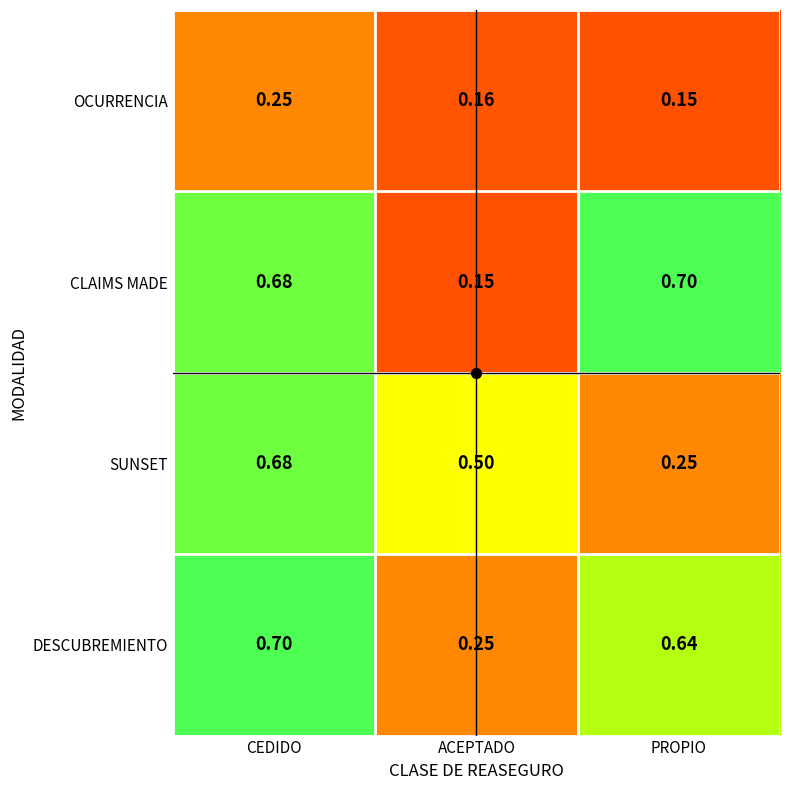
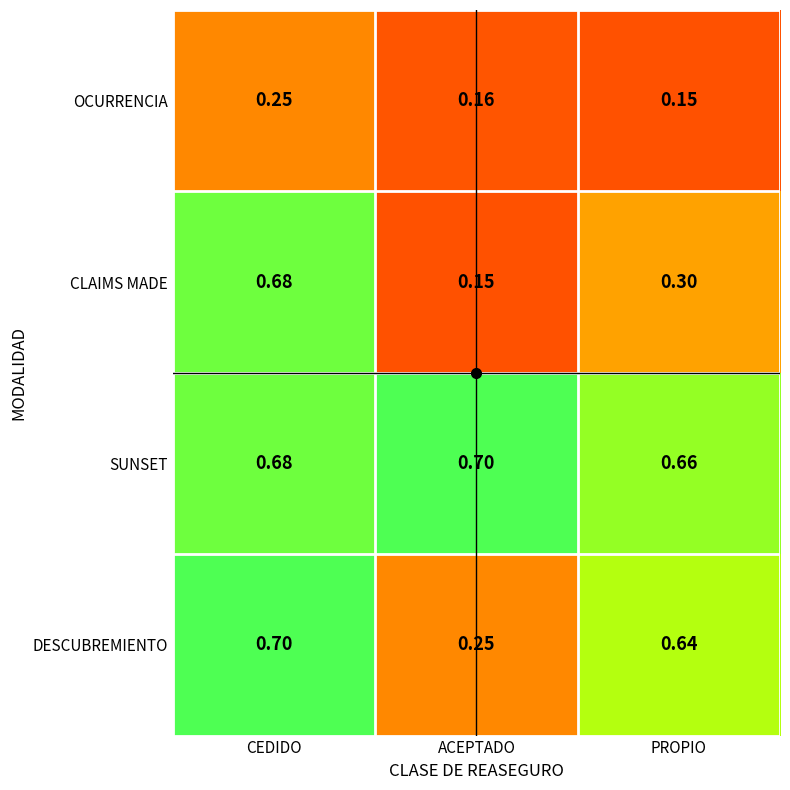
  {
    "OCURRENCIA": {
      "CEDIDO": 0.25,
      "ACEPTADO": 0.16,
      "PROPIO": 0.15
    },
    "CLAIMS MADE": {
      "CEDIDO": 0.68,
      "ACEPTADO": 0.15,
-     "PROPIO": 0.70
+     "PROPIO": 0.30
    },
    "SUNSET": {
      "CEDIDO": 0.68,
-     "ACEPTADO": 0.50,
-     "PROPIO": 0.25
+     "ACEPTADO": 0.70,
+     "PROPIO": 0.66
    },
    "DESCUBREMIENTO": {
      "CEDIDO": 0.70,
      "ACEPTADO": 0.25,
      "PROPIO": 0.64
    }
  }
